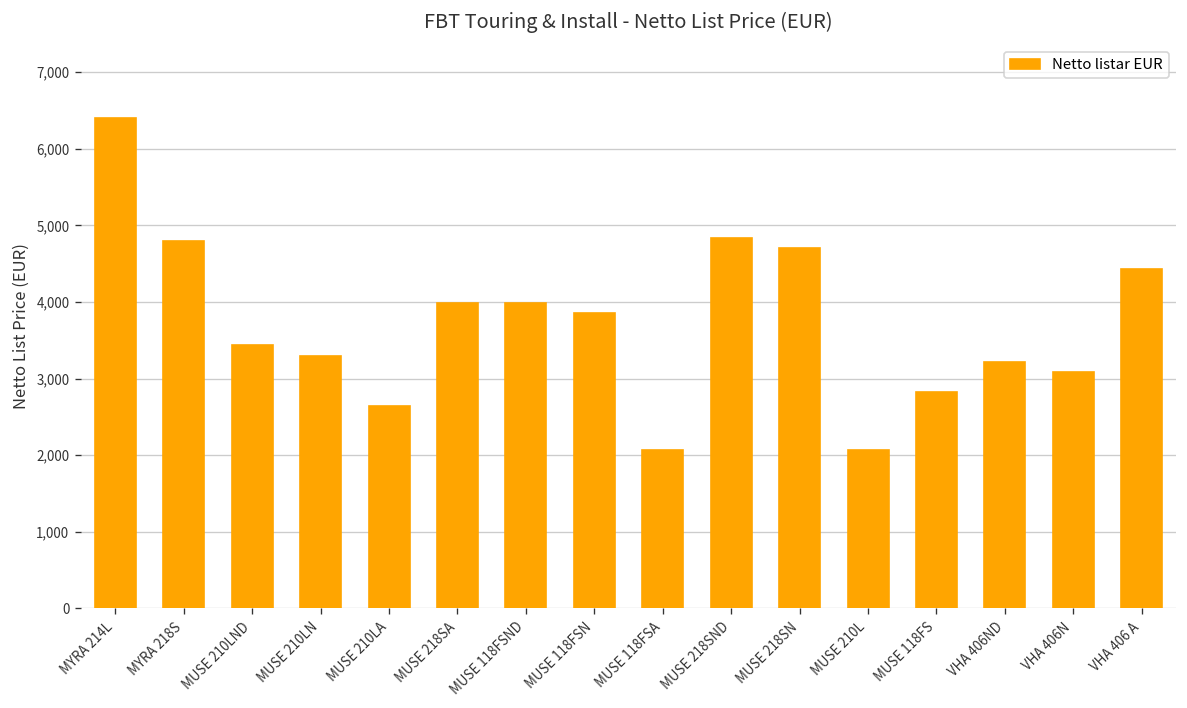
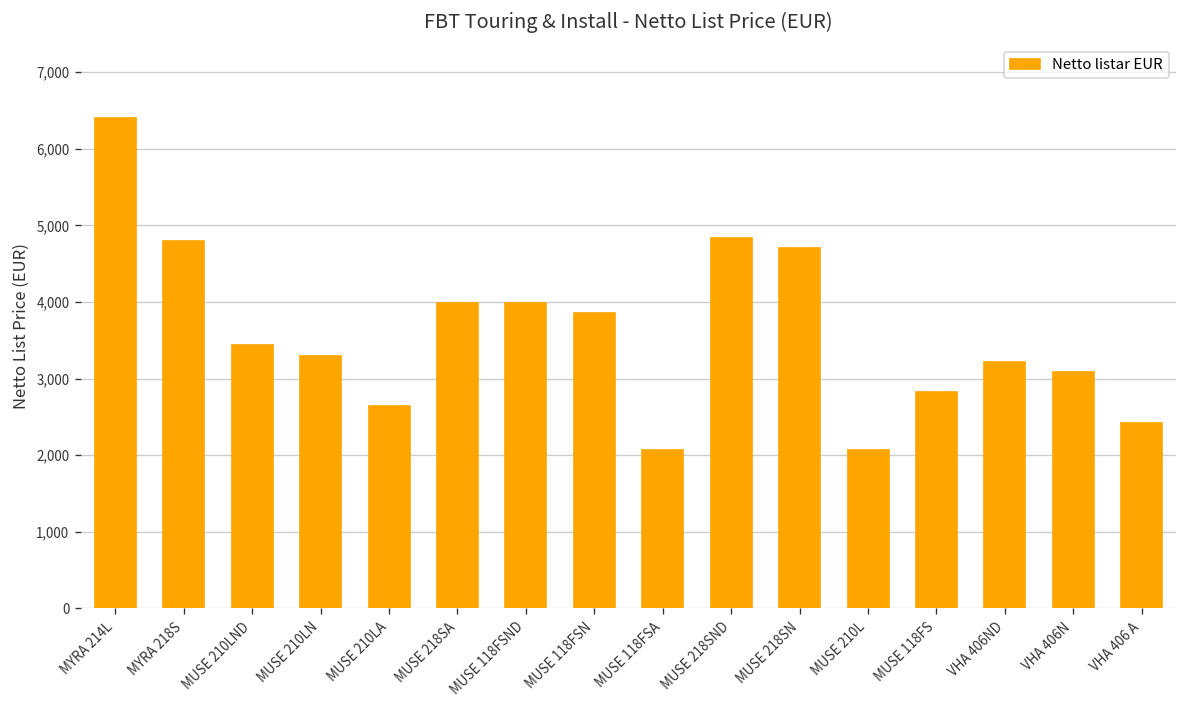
  {
    "MYRA 214L": "6,400",
    "MYRA 218S": "4,800",
    "MUSE 210LND": "3,400",
    "MUSE 210LN": "3,300",
    "MUSE 210LA": "2,600",
    "MUSE 218SA": "4,000",
    "MUSE 118FSND": "4,000",
    "MUSE 118FSN": "3,900",
    "MUSE 118FSA": "2,100",
    "MUSE 218SND": "4,800",
    "MUSE 218SN": "4,700",
    "MUSE 210L": "2,100",
    "MUSE 118FS": "2,800",
    "VHA 406ND": "3,200",
    "VHA 406N": "3,100",
-   "VHA 406 A": "4,400"
+   "VHA 406 A": "2,400"
  }
